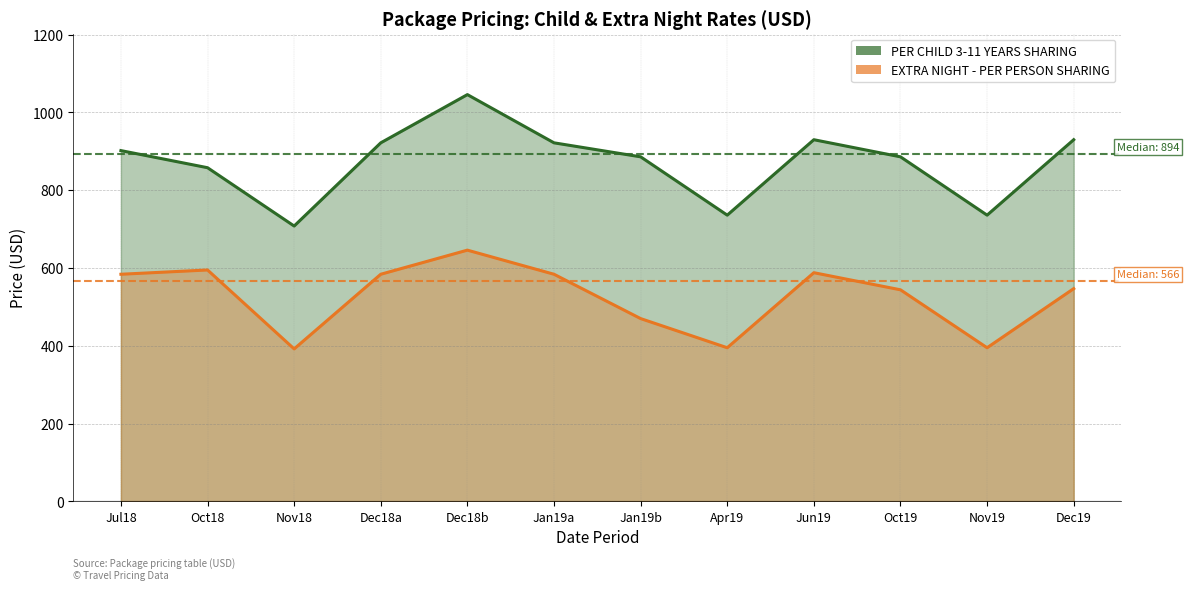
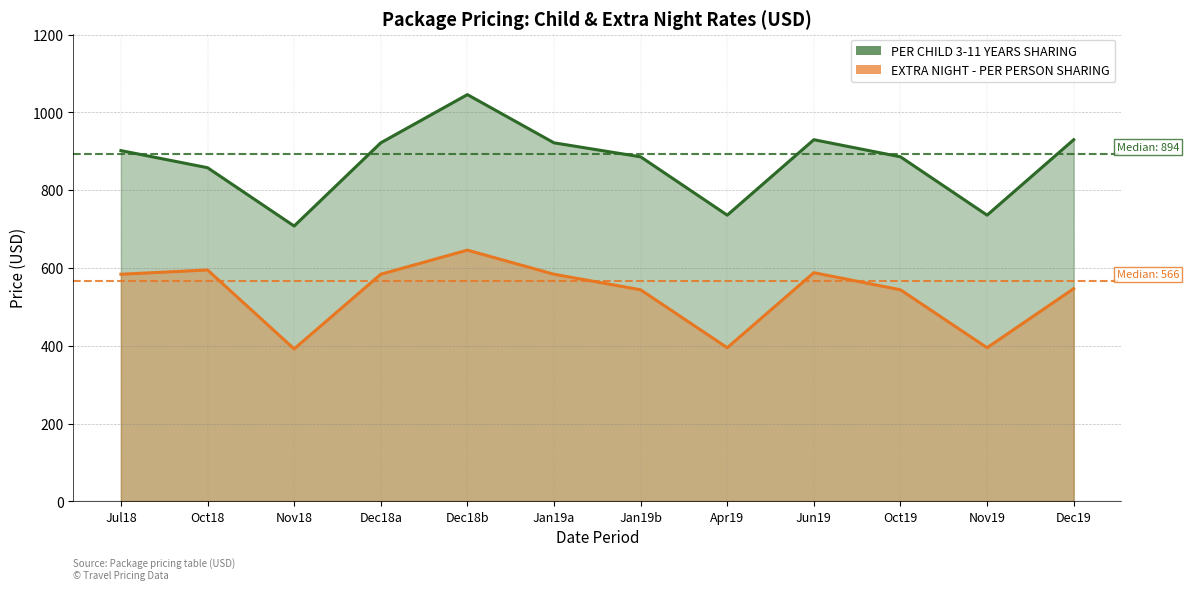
  {
    "PER CHILD 3-11 YEARS SHARING": {
      "Jul18": 900,
      "Oct18": 860,
      "Nov18": 710,
      "Dec18a": 920,
      "Dec18b": 1050,
      "Jan19a": 920,
      "Jan19b": 890,
      "Apr19": 740,
      "Jun19": 930,
      "Oct19": 890,
      "Nov19": 740,
      "Dec19": 930
    },
    "EXTRA NIGHT - PER PERSON SHARING": {
      "Jul18": 580,
      "Oct18": 600,
      "Nov18": 390,
      "Dec18a": 580,
      "Dec18b": 650,
      "Jan19a": 580,
-     "Jan19b": 470,
+     "Jan19b": 540,
      "Apr19": 400,
      "Jun19": 590,
      "Oct19": 540,
      "Nov19": 400,
      "Dec19": 550
    }
  }
